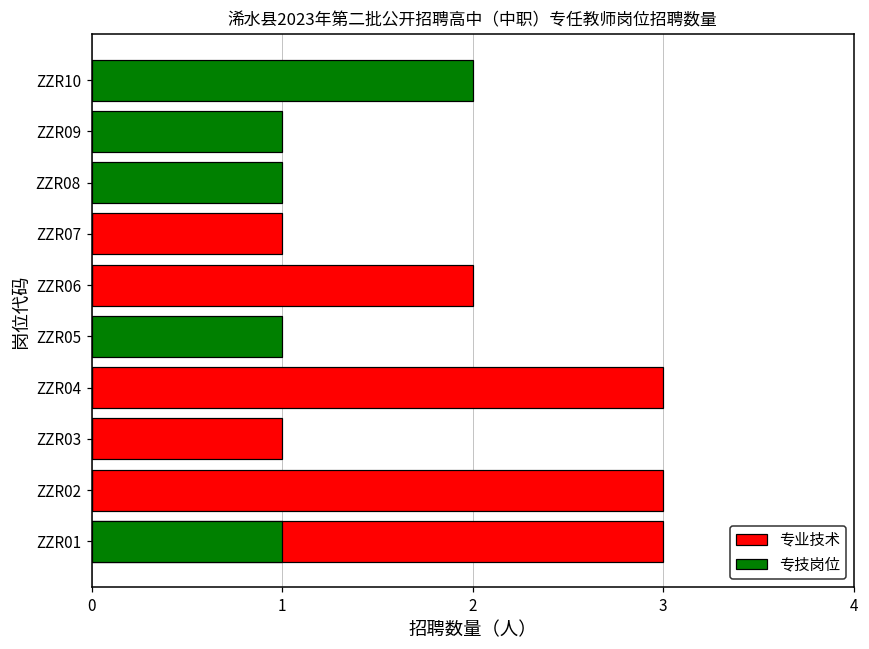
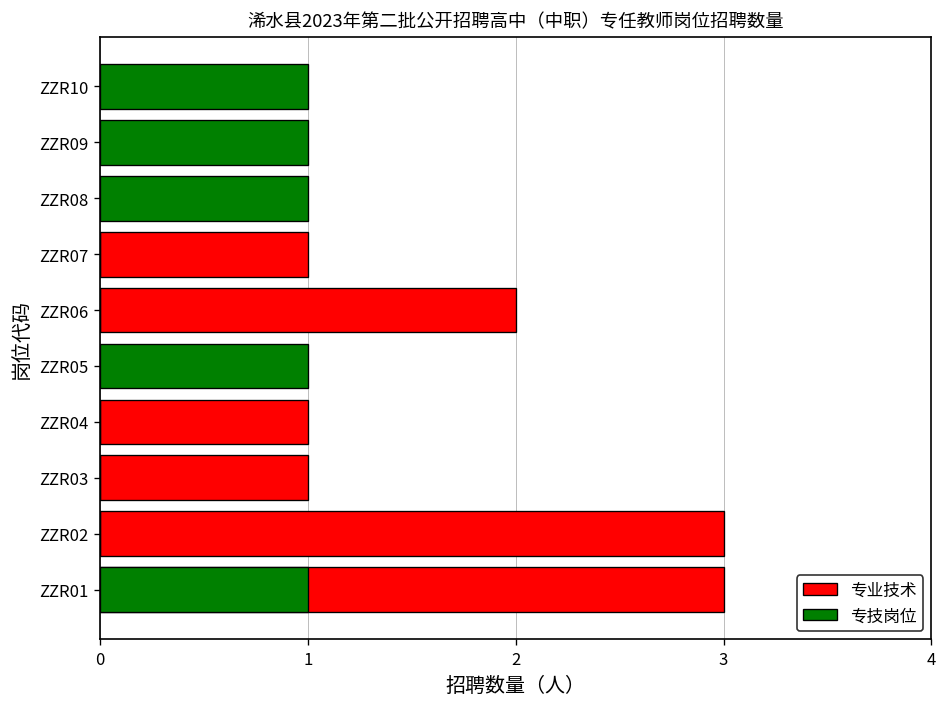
  {
    "专业技术": {
      "ZZR10": 0,
      "ZZR09": 0,
      "ZZR08": 0,
      "ZZR07": 1,
      "ZZR06": 2,
      "ZZR05": 0,
-     "ZZR04": 3,
+     "ZZR04": 1,
      "ZZR03": 1,
      "ZZR02": 3,
      "ZZR01": 3
    },
    "专技岗位": {
-     "ZZR10": 2,
+     "ZZR10": 1,
      "ZZR09": 1,
      "ZZR08": 1,
      "ZZR07": 0,
      "ZZR06": 0,
      "ZZR05": 1,
      "ZZR04": 0,
      "ZZR03": 0,
      "ZZR02": 0
    }
  }
